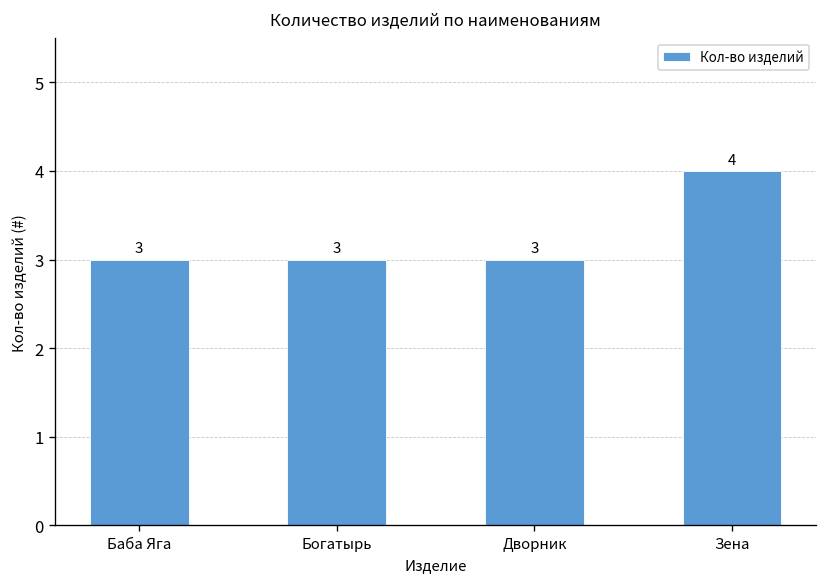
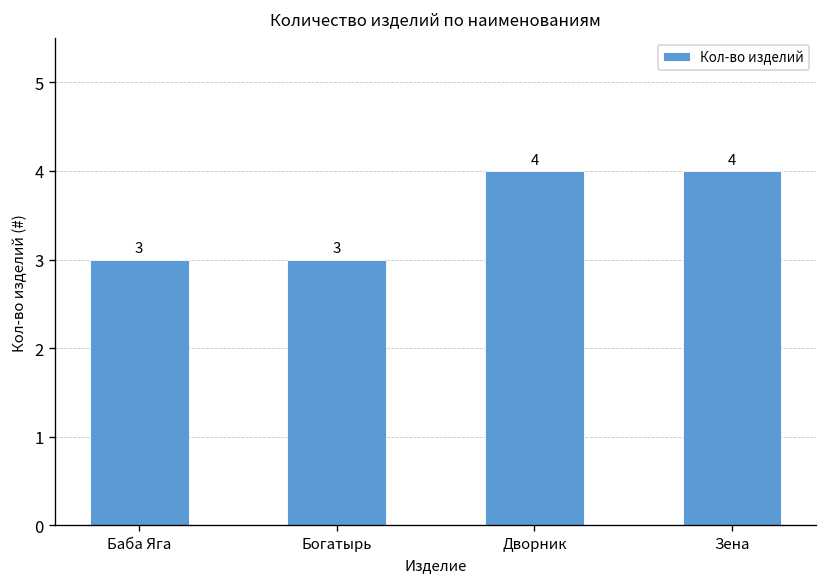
  {
    "Баба Яга": 3,
    "Богатырь": 3,
-   "Дворник": 3,
+   "Дворник": 4,
    "Зена": 4
  }
